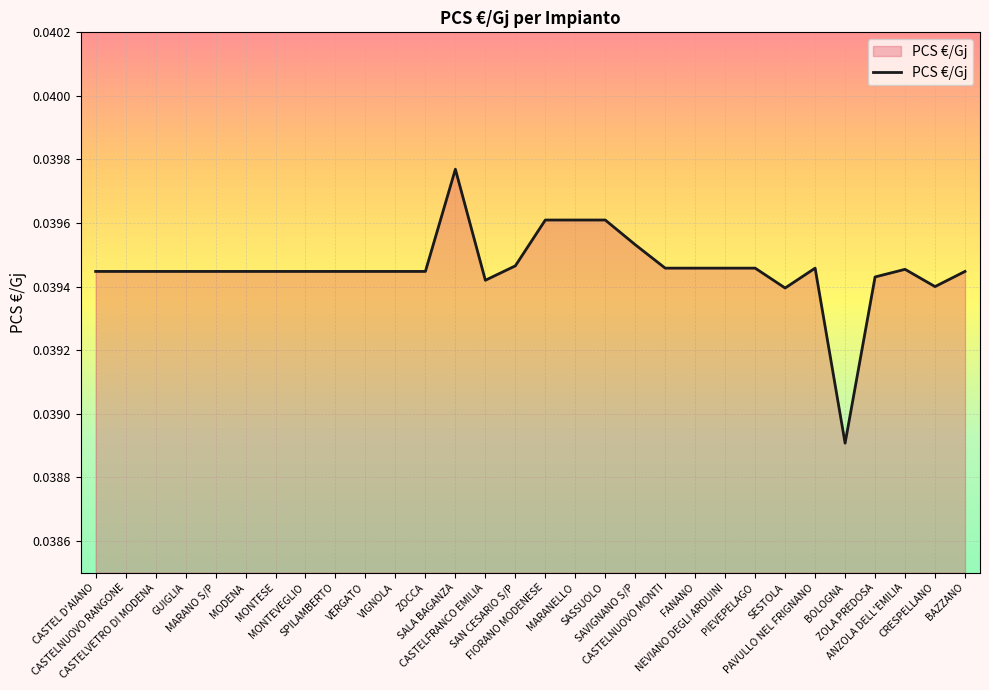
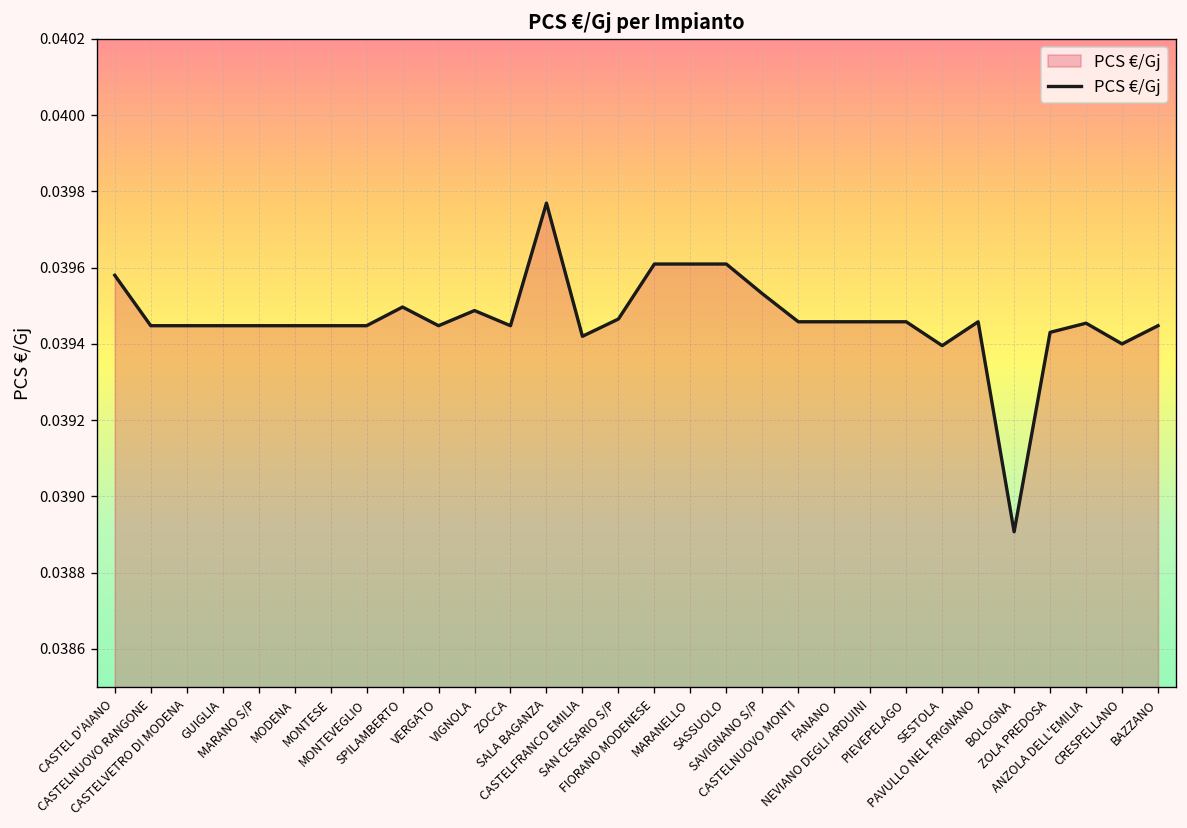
  {
-   "CASTEL D'AIANO": 0.03945,
+   "CASTEL D'AIANO": 0.03958,
    "CASTELNUOVO RANGONE": 0.03945,
    "CASTELVETRO DI MODENA": 0.03945,
    "GUIGLIA": 0.03945,
    "MARANO S/P": 0.03945,
    "MODENA": 0.03945,
    "MONTESE": 0.03945,
    "MONTEVEGLIO": 0.03945,
-   "SPILAMBERTO": 0.03945,
+   "SPILAMBERTO": 0.03950,
    "VERGATO": 0.03945,
-   "VIGNOLA": 0.03945,
+   "VIGNOLA": 0.03949,
    "ZOCCA": 0.03945,
    "SALA BAGANZA": 0.03977,
    "CASTELFRANCO EMILIA": 0.03942,
    "SAN CESARIO S/P": 0.03947,
    "FIORANO MODENESE": 0.03961,
    "MARANELLO": 0.03961,
    "SASSUOLO": 0.03961,
    "SAVIGNANO S/P": 0.03953,
    "CASTELNUOVO MONTI": 0.03946,
    "FANANO": 0.03946,
    "NEVIANO DEGLI ARDUINI": 0.03946,
    "PIEVEPELAGO": 0.03946,
    "SESTOLA": 0.03940,
    "PAVULLO NEL FRIGNANO": 0.03946,
    "BOLOGNA": 0.03891,
    "ZOLA PREDOSA": 0.03943,
    "ANZOLA DELL'EMILIA": 0.03945,
    "CRESPELLANO": 0.03940,
    "BAZZANO": 0.03945
  }
